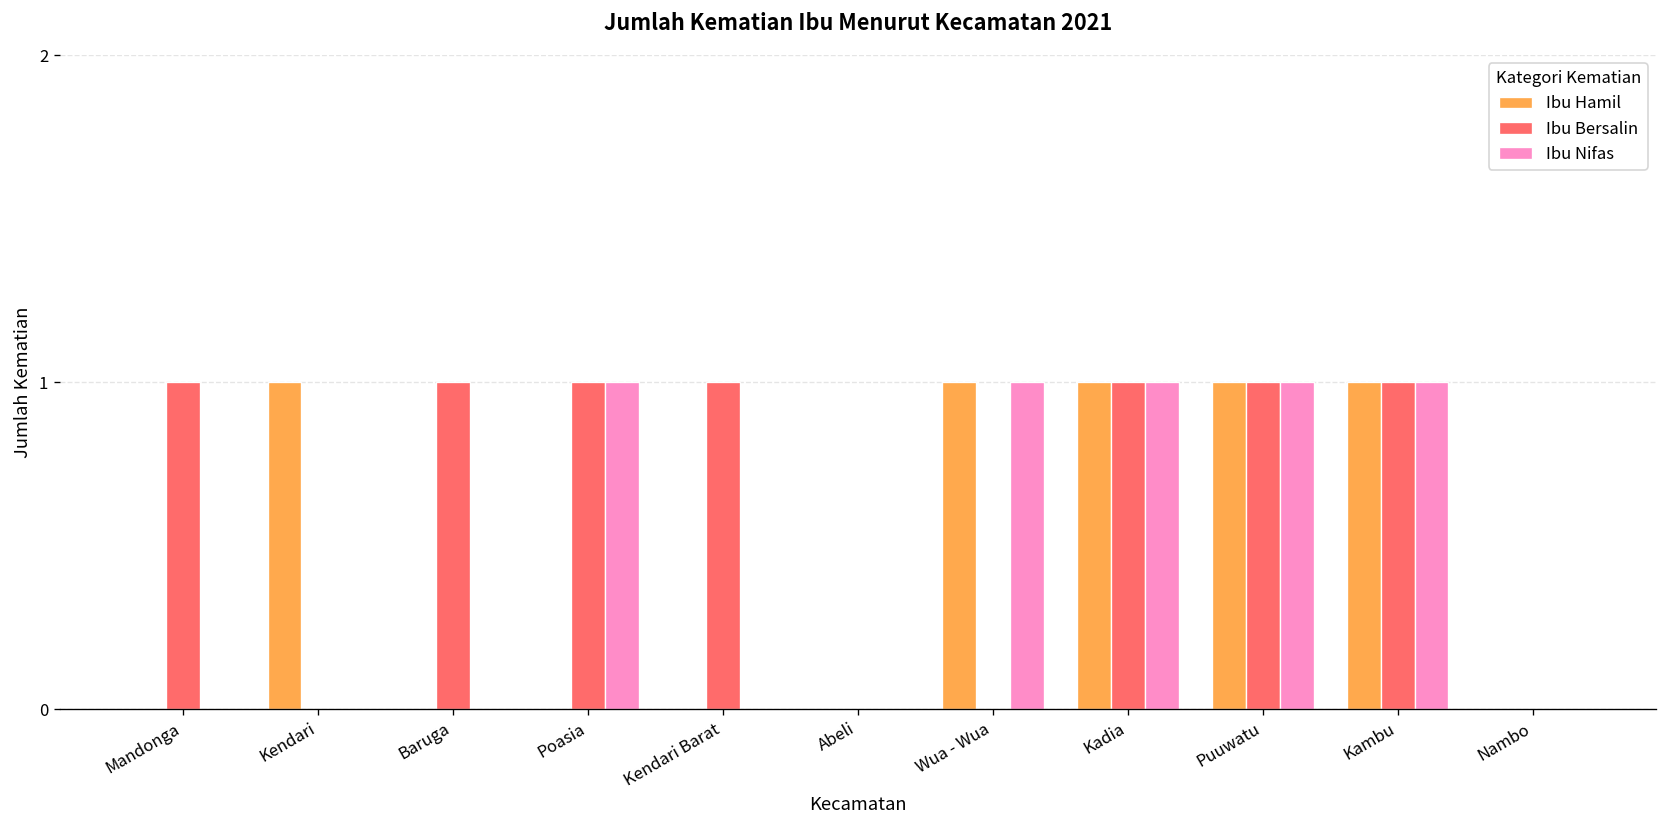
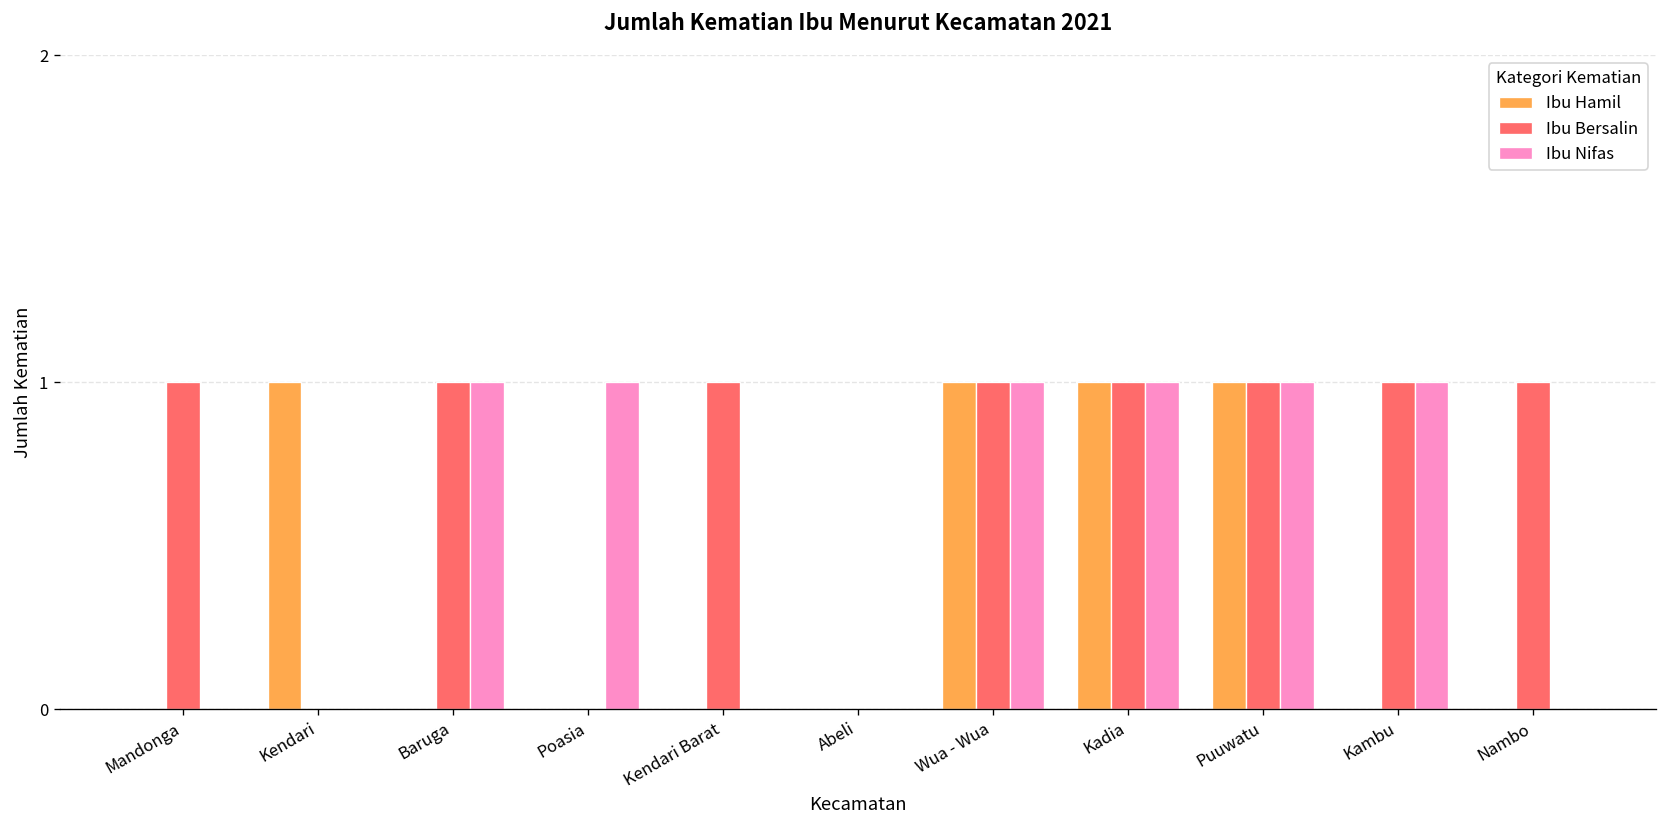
  {
    "Ibu Hamil": {
      "Mandonga": 0,
      "Kendari": 1,
      "Baruga": 0,
      "Poasia": 0,
      "Kendari Barat": 0,
      "Abeli": 0,
      "Wua - Wua": 1,
      "Kadia": 1,
      "Puuwatu": 1,
-     "Kambu": 1,
+     "Kambu": 0,
      "Nambo": 0
    },
    "Ibu Bersalin": {
      "Mandonga": 1,
      "Kendari": 0,
      "Baruga": 1,
-     "Poasia": 1,
+     "Poasia": 0,
      "Kendari Barat": 1,
      "Abeli": 0,
-     "Wua - Wua": 0,
+     "Wua - Wua": 1,
      "Kadia": 1,
      "Puuwatu": 1,
      "Kambu": 1,
-     "Nambo": 0
+     "Nambo": 1
    },
    "Ibu Nifas": {
      "Mandonga": 0,
      "Kendari": 0,
-     "Baruga": 0,
+     "Baruga": 1,
      "Poasia": 1,
      "Kendari Barat": 0,
      "Abeli": 0,
      "Wua - Wua": 1,
      "Kadia": 1,
      "Puuwatu": 1,
      "Kambu": 1,
      "Nambo": 0
    }
  }
